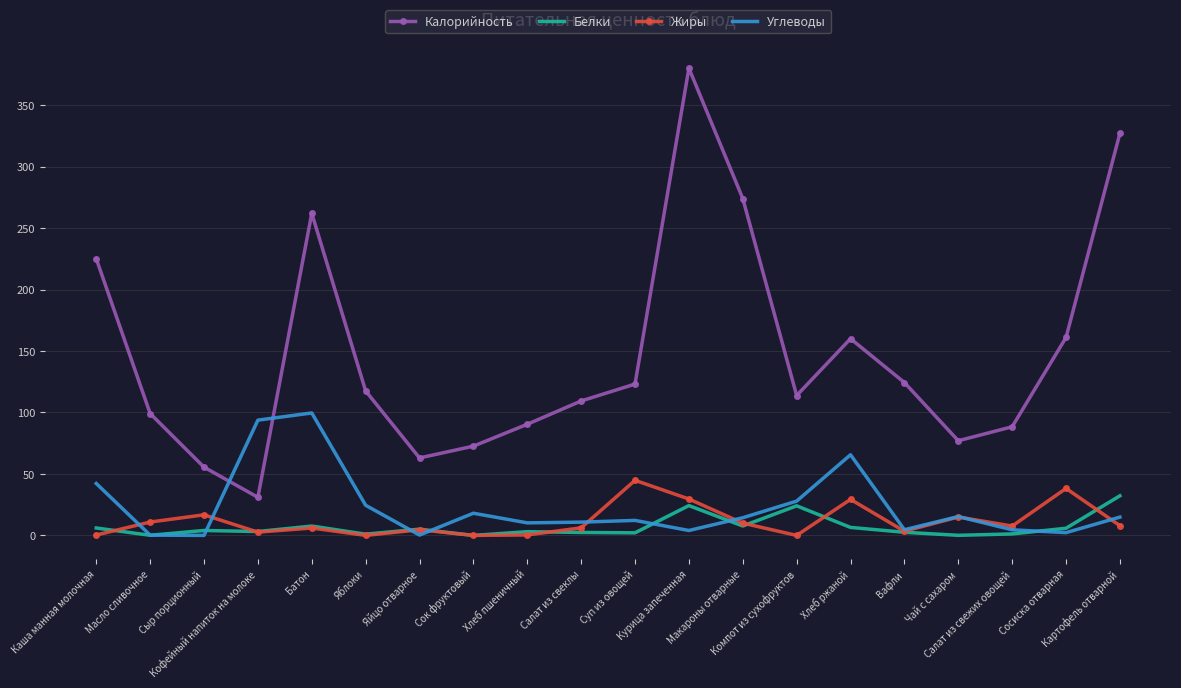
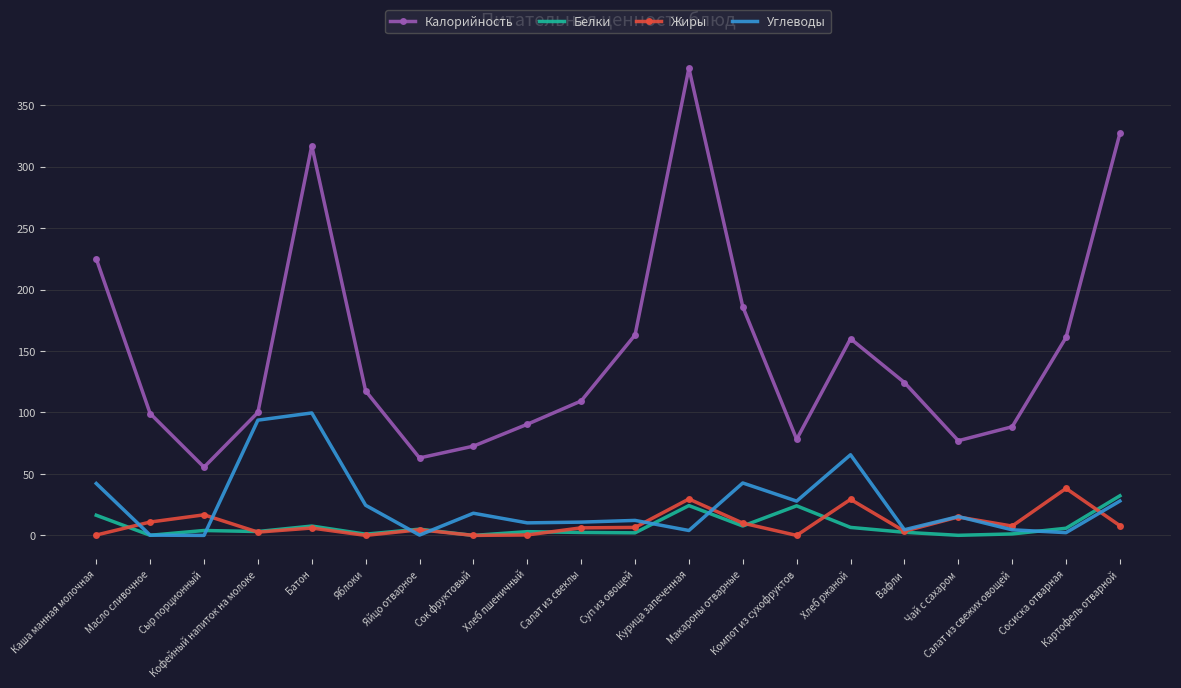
  {
    "Калорийность": {
      "Каша манная молочная": 225,
      "Масло сливочное": 99,
      "Сыр порционный": 56,
-     "Кофейный напиток на молоке": 31,
-     "Батон": 262,
+     "Кофейный напиток на молоке": 100,
+     "Батон": 317,
      "Яблоки": 118,
      "Яйцо отварное": 63,
      "Сок фруктовый": 73,
      "Хлеб пшеничный": 90,
      "Салат из свеклы": 109,
-     "Суп из овощей": 123,
+     "Суп из овощей": 163,
      "Курица запеченная": 380,
-     "Макароны отварные": 274,
-     "Компот из сухофруктов": 114,
+     "Макароны отварные": 186,
+     "Компот из сухофруктов": 78,
      "Хлеб ржаной": 160,
      "Вафли": 124,
      "Чай с сахаром": 77,
      "Салат из свежих овощей": 88,
      "Сосиска отварная": 161,
      "Картофель отварной": 327
    },
    "Белки": {
-     "Каша манная молочная": 6,
+     "Каша манная молочная": 16,
      "Сыр порционный": 4,
      "Хлеб пшеничный": 3,
      "Салат из свеклы": 2,
      "Суп из овощей": 2,
      "Курица запеченная": 24,
      "Макароны отварные": 8,
      "Компот из сухофруктов": 24,
      "Хлеб ржаной": 7,
      "Чай с сахаром": 0,
      "Салат из свежих овощей": 1,
      "Сосиска отварная": 6,
      "Картофель отварной": 32
    },
    "Жиры": {
      "Каша манная молочная": 0,
      "Масло сливочное": 11,
      "Сыр порционный": 17,
      "Хлеб пшеничный": 0,
      "Салат из свеклы": 6,
-     "Суп из овощей": 45,
+     "Суп из овощей": 7,
      "Курица запеченная": 30,
      "Макароны отварные": 10,
      "Компот из сухофруктов": 0,
      "Хлеб ржаной": 29,
      "Салат из свежих овощей": 8,
      "Сосиска отварная": 38,
      "Картофель отварной": 8
    },
    "Углеводы": {
      "Каша манная молочная": 42,
      "Сыр порционный": 0,
      "Кофейный напиток на молоке": 94,
      "Батон": 100,
      "Яблоки": 25,
      "Яйцо отварное": 0,
      "Сок фруктовый": 18,
      "Хлеб пшеничный": 10,
      "Салат из свеклы": 11,
      "Суп из овощей": 12,
      "Курица запеченная": 4,
-     "Макароны отварные": 14,
+     "Макароны отварные": 43,
      "Компот из сухофруктов": 28,
      "Хлеб ржаной": 66,
      "Салат из свежих овощей": 5,
      "Сосиска отварная": 2,
-     "Картофель отварной": 15
+     "Картофель отварной": 28
    }
  }
